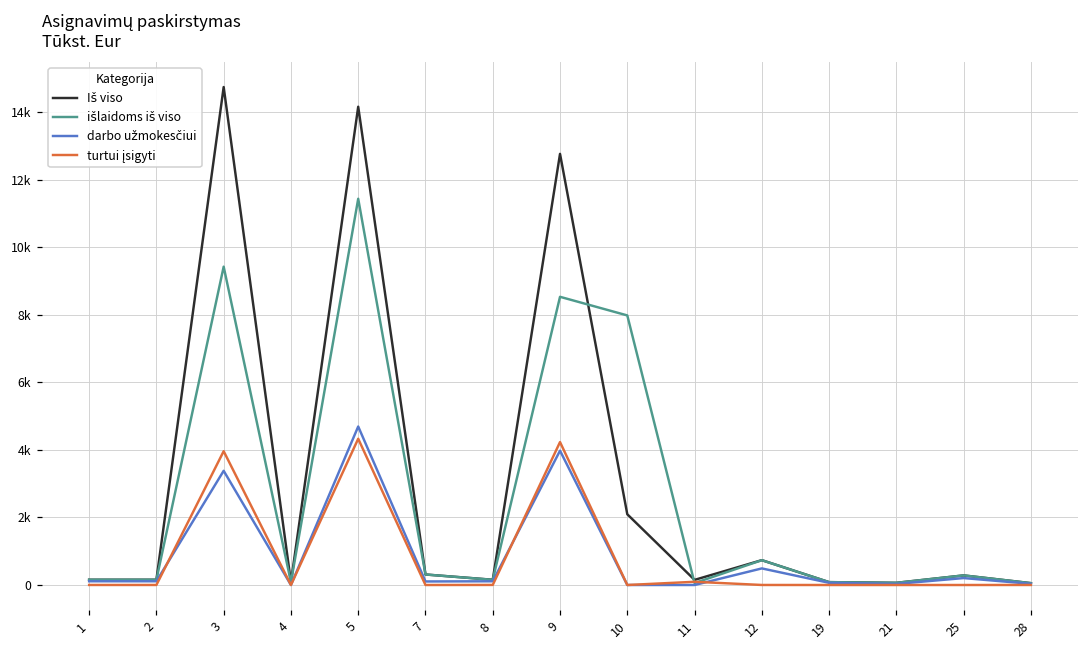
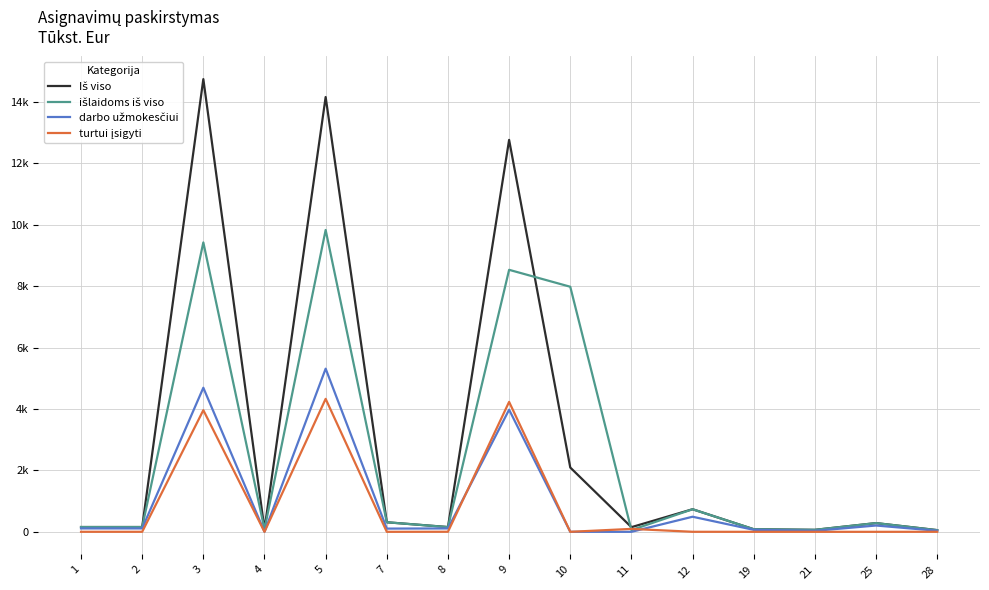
  {
    "Iš viso": {
      "3": 14700,
      "5": 14200,
      "9": 12800,
      "10": 2100
    },
    "išlaidoms iš viso": {
      "3": 9400,
-     "5": 11400,
+     "5": 9800,
      "9": 8500,
      "10": 8000
    },
    "darbo užmokesčiui": {
-     "3": 3400,
-     "5": 4700,
+     "3": 4700,
+     "5": 5300,
      "7": 100,
      "9": 4000,
      "12": 500
    },
    "turtui įsigyti": {
      "1": 0,
      "2": 0,
      "3": 4000,
      "5": 4300,
      "7": 0,
      "8": 0,
      "9": 4200,
      "12": 0,
      "25": 0
    }
  }
